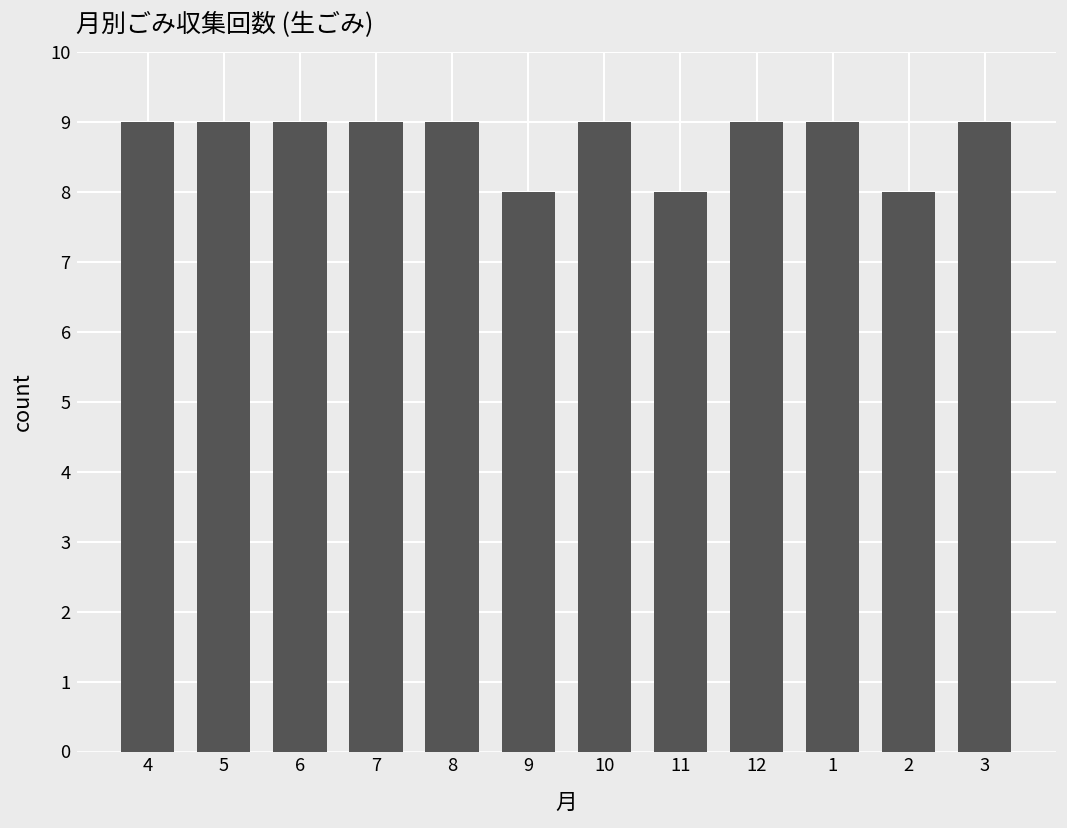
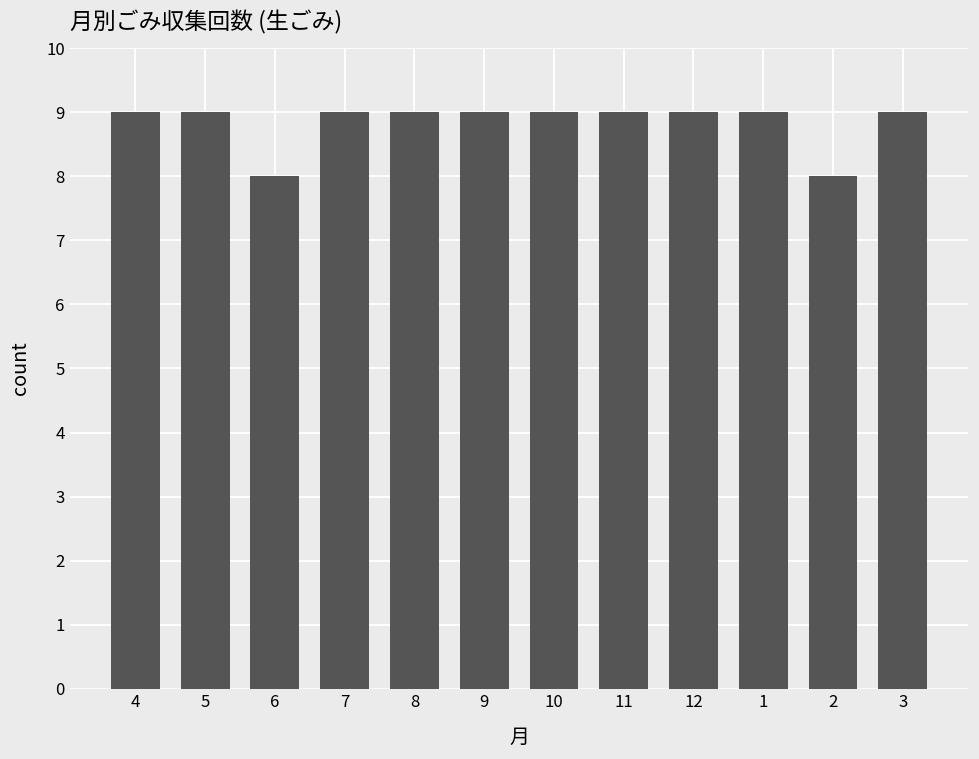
  {
    "4": 9,
    "5": 9,
-   "6": 9,
+   "6": 8,
    "7": 9,
    "8": 9,
-   "9": 8,
+   "9": 9,
    "10": 9,
-   "11": 8,
+   "11": 9,
    "12": 9,
    "1": 9,
    "2": 8,
    "3": 9
  }
